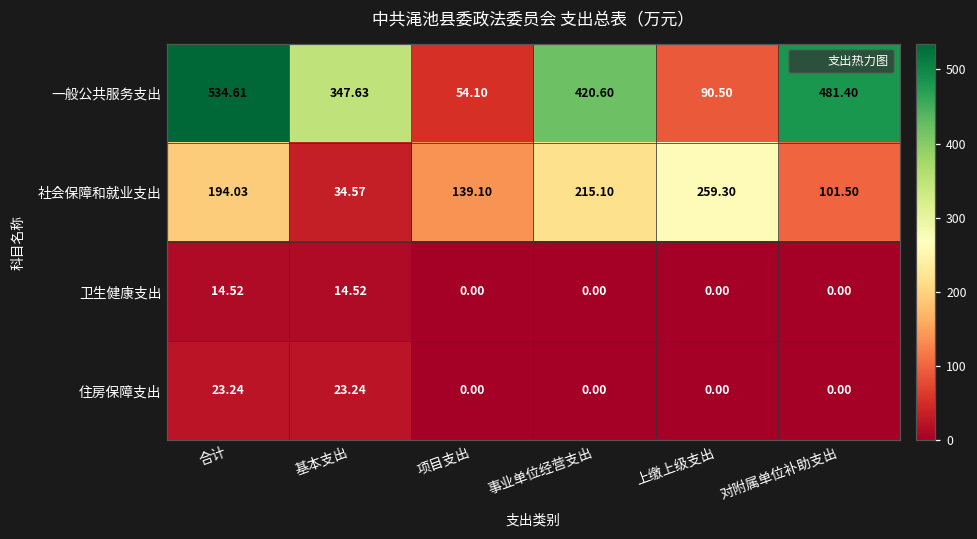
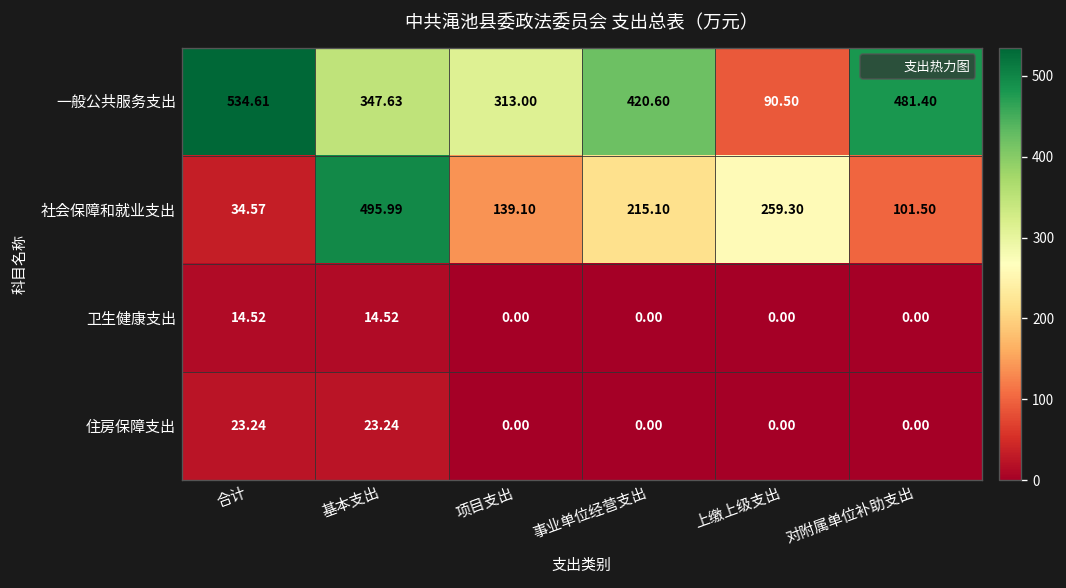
  {
    "一般公共服务支出": {
      "合计": 534.61,
      "基本支出": 347.63,
-     "项目支出": 54.10,
+     "项目支出": 313.00,
      "事业单位经营支出": 420.60,
      "上缴上级支出": 90.50,
      "对附属单位补助支出": 481.40
    },
    "社会保障和就业支出": {
-     "合计": 194.03,
-     "基本支出": 34.57,
+     "合计": 34.57,
+     "基本支出": 495.99,
      "项目支出": 139.10,
      "事业单位经营支出": 215.10,
      "上缴上级支出": 259.30,
      "对附属单位补助支出": 101.50
    },
    "卫生健康支出": {
      "合计": 14.52,
      "基本支出": 14.52,
      "项目支出": 0.00,
      "事业单位经营支出": 0.00,
      "上缴上级支出": 0.00,
      "对附属单位补助支出": 0.00
    },
    "住房保障支出": {
      "合计": 23.24,
      "基本支出": 23.24,
      "项目支出": 0.00,
      "事业单位经营支出": 0.00,
      "上缴上级支出": 0.00,
      "对附属单位补助支出": 0.00
    }
  }
